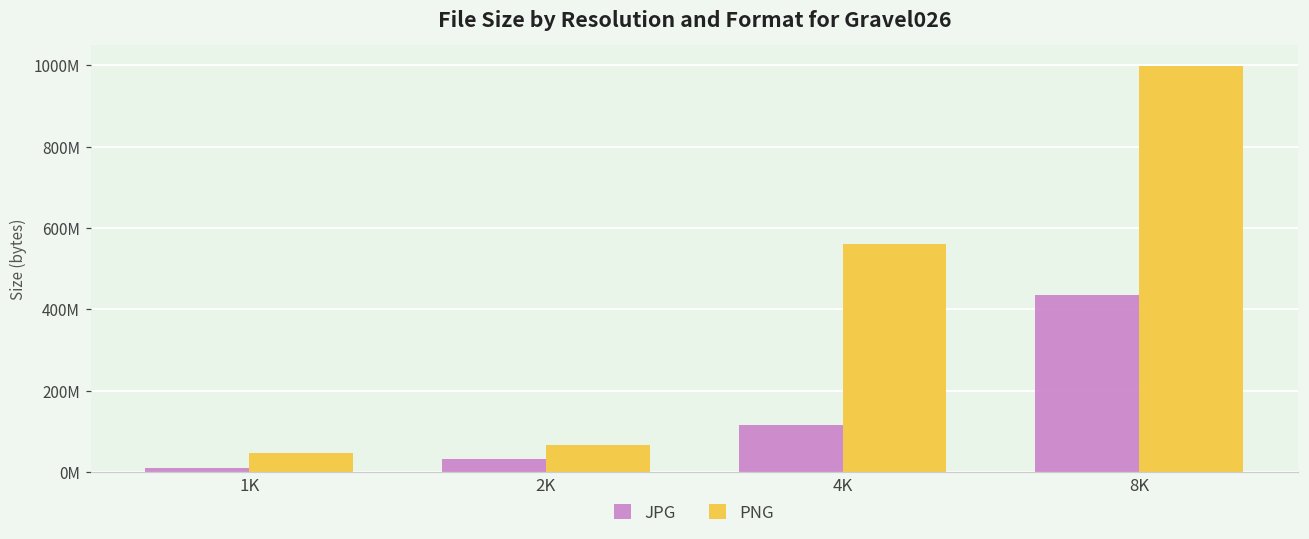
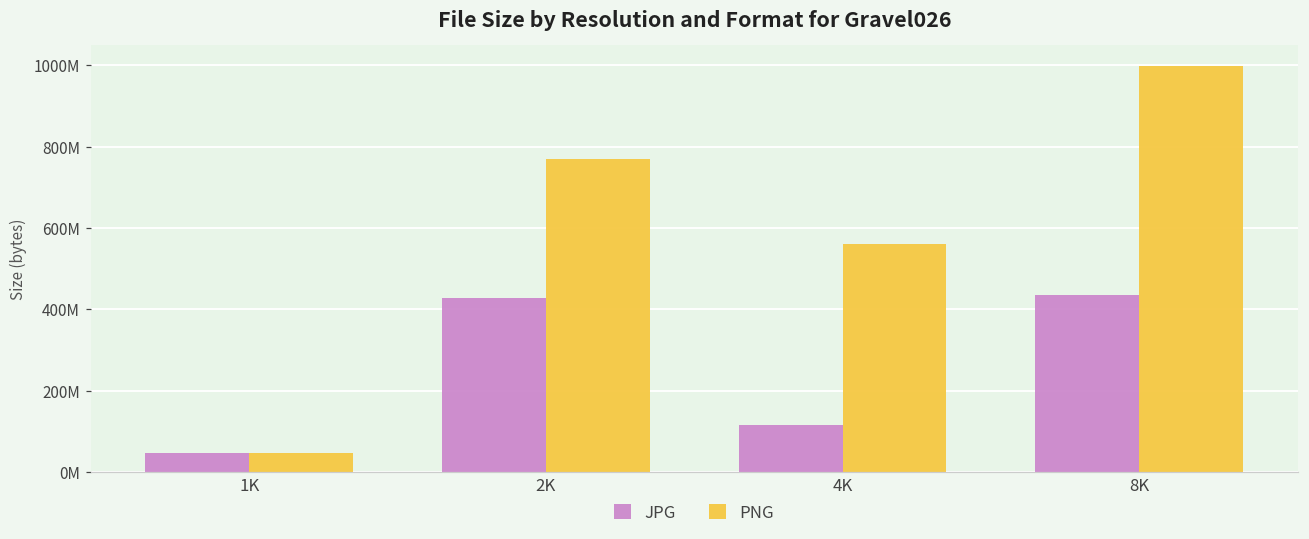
  {
    "JPG": {
-     "1K": 10000000,
-     "2K": 30000000,
+     "1K": 50000000,
+     "2K": 430000000,
      "4K": 120000000,
      "8K": 440000000
    },
    "PNG": {
      "1K": 50000000,
-     "2K": 70000000,
+     "2K": 770000000,
      "4K": 560000000,
      "8K": 1000000000
    }
  }
